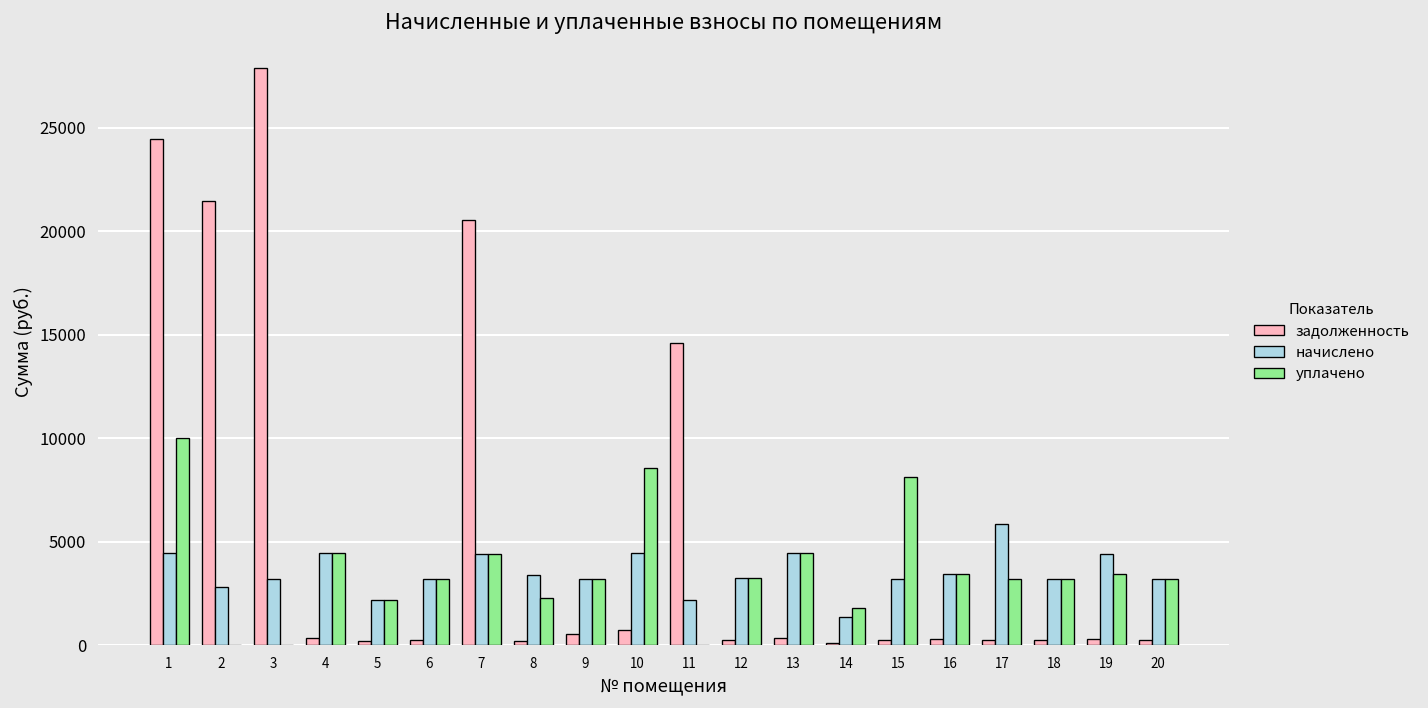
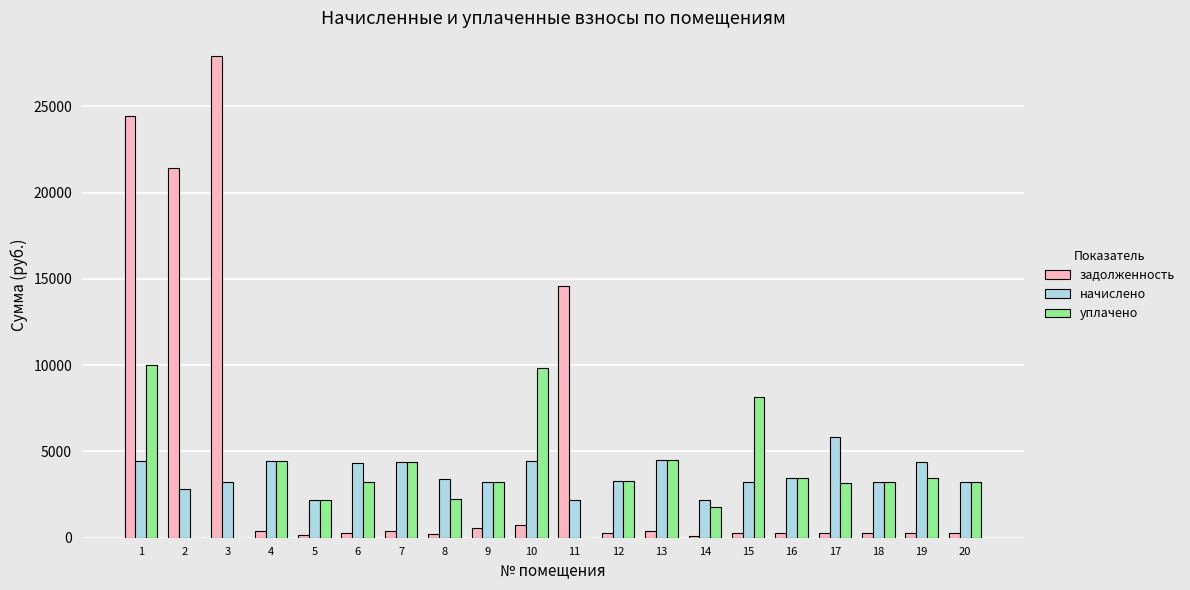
  {
    "задолженность": {
      "1": 24500,
      "2": 21400,
      "3": 27900,
      "4": 400,
      "5": 200,
      "6": 300,
-     "7": 20600,
+     "7": 400,
      "8": 200,
      "9": 500,
      "10": 700,
      "11": 14600,
      "12": 300,
      "13": 400,
      "15": 300,
      "16": 300,
      "17": 300,
      "18": 300,
      "19": 300,
      "20": 300
    },
    "начислено": {
      "1": 4500,
      "2": 2800,
      "3": 3200,
      "4": 4500,
      "5": 2200,
-     "6": 3200,
+     "6": 4300,
      "7": 4400,
      "8": 3400,
      "9": 3200,
      "10": 4500,
      "11": 2200,
      "12": 3300,
      "13": 4500,
-     "14": 1300,
+     "14": 2200,
      "15": 3200,
      "16": 3500,
      "17": 5800,
      "18": 3200,
      "19": 4400,
      "20": 3200
    },
    "уплачено": {
      "1": 10000,
      "2": 0,
      "3": 0,
      "4": 4500,
      "5": 2200,
      "6": 3200,
      "7": 4400,
      "8": 2300,
      "9": 3200,
-     "10": 8600,
+     "10": 9900,
      "11": 0,
      "12": 3300,
      "13": 4500,
      "14": 1800,
      "15": 8100,
      "16": 3500,
      "17": 3200,
      "18": 3200,
      "19": 3500,
      "20": 3200
    }
  }
